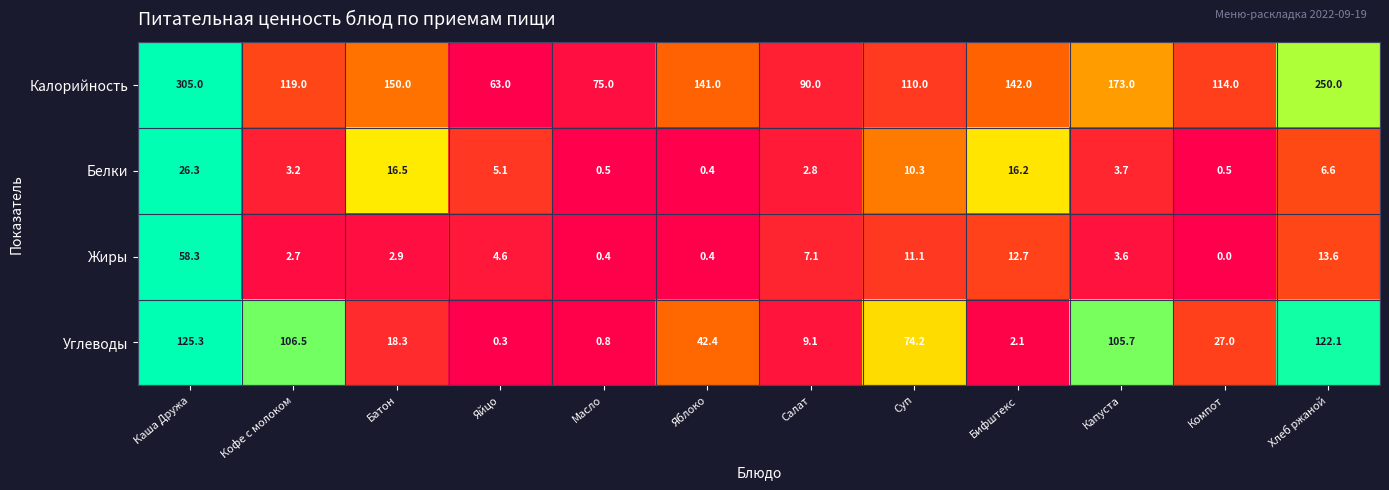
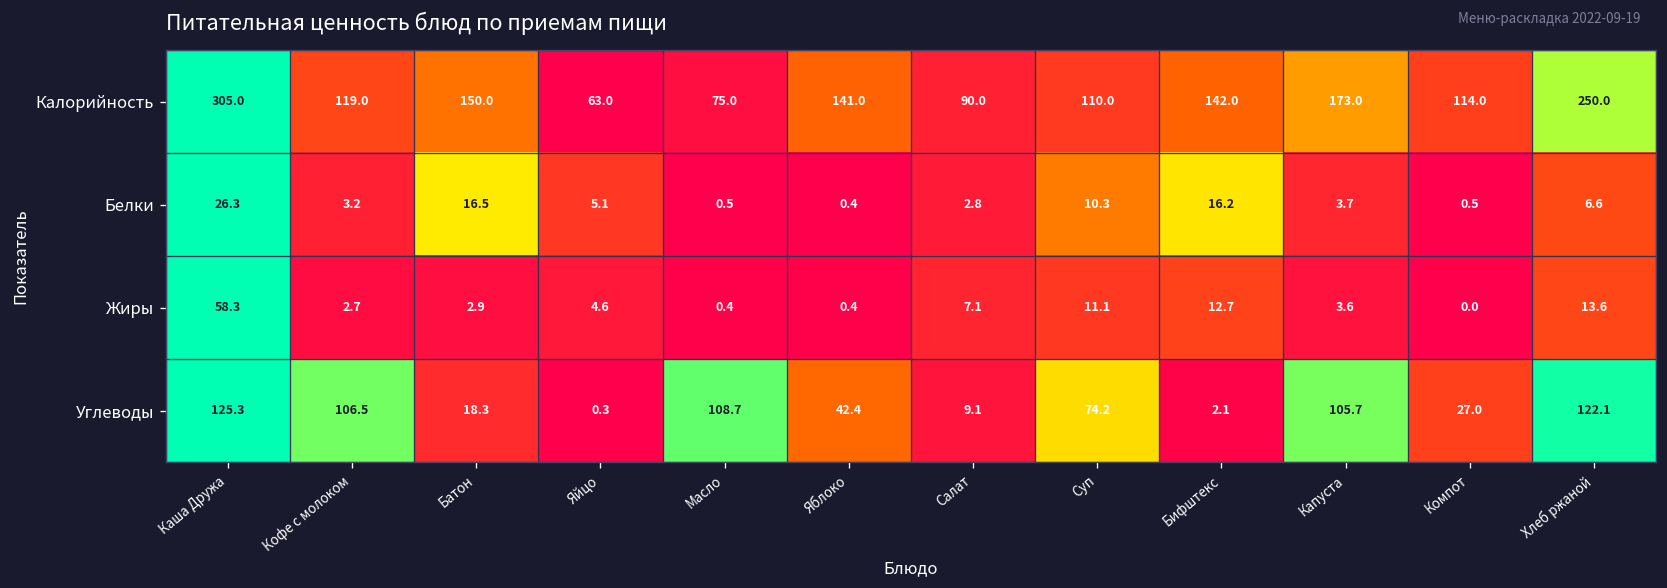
  {
    "Калорийность": {
      "Каша Дружа": 305.0,
      "Кофе с молоком": 119.0,
      "Батон": 150.0,
      "Яйцо": 63.0,
      "Масло": 75.0,
      "Яблоко": 141.0,
      "Салат": 90.0,
      "Суп": 110.0,
      "Бифштекс": 142.0,
      "Капуста": 173.0,
      "Компот": 114.0,
      "Хлеб ржаной": 250.0
    },
    "Белки": {
      "Каша Дружа": 26.3,
      "Кофе с молоком": 3.2,
      "Батон": 16.5,
      "Яйцо": 5.1,
      "Масло": 0.5,
      "Яблоко": 0.4,
      "Салат": 2.8,
      "Суп": 10.3,
      "Бифштекс": 16.2,
      "Капуста": 3.7,
      "Компот": 0.5,
      "Хлеб ржаной": 6.6
    },
    "Жиры": {
      "Каша Дружа": 58.3,
      "Кофе с молоком": 2.7,
      "Батон": 2.9,
      "Яйцо": 4.6,
      "Масло": 0.4,
      "Яблоко": 0.4,
      "Салат": 7.1,
      "Суп": 11.1,
      "Бифштекс": 12.7,
      "Капуста": 3.6,
      "Компот": 0.0,
      "Хлеб ржаной": 13.6
    },
    "Углеводы": {
      "Каша Дружа": 125.3,
      "Кофе с молоком": 106.5,
      "Батон": 18.3,
      "Яйцо": 0.3,
-     "Масло": 0.8,
+     "Масло": 108.7,
      "Яблоко": 42.4,
      "Салат": 9.1,
      "Суп": 74.2,
      "Бифштекс": 2.1,
      "Капуста": 105.7,
      "Компот": 27.0,
      "Хлеб ржаной": 122.1
    }
  }
